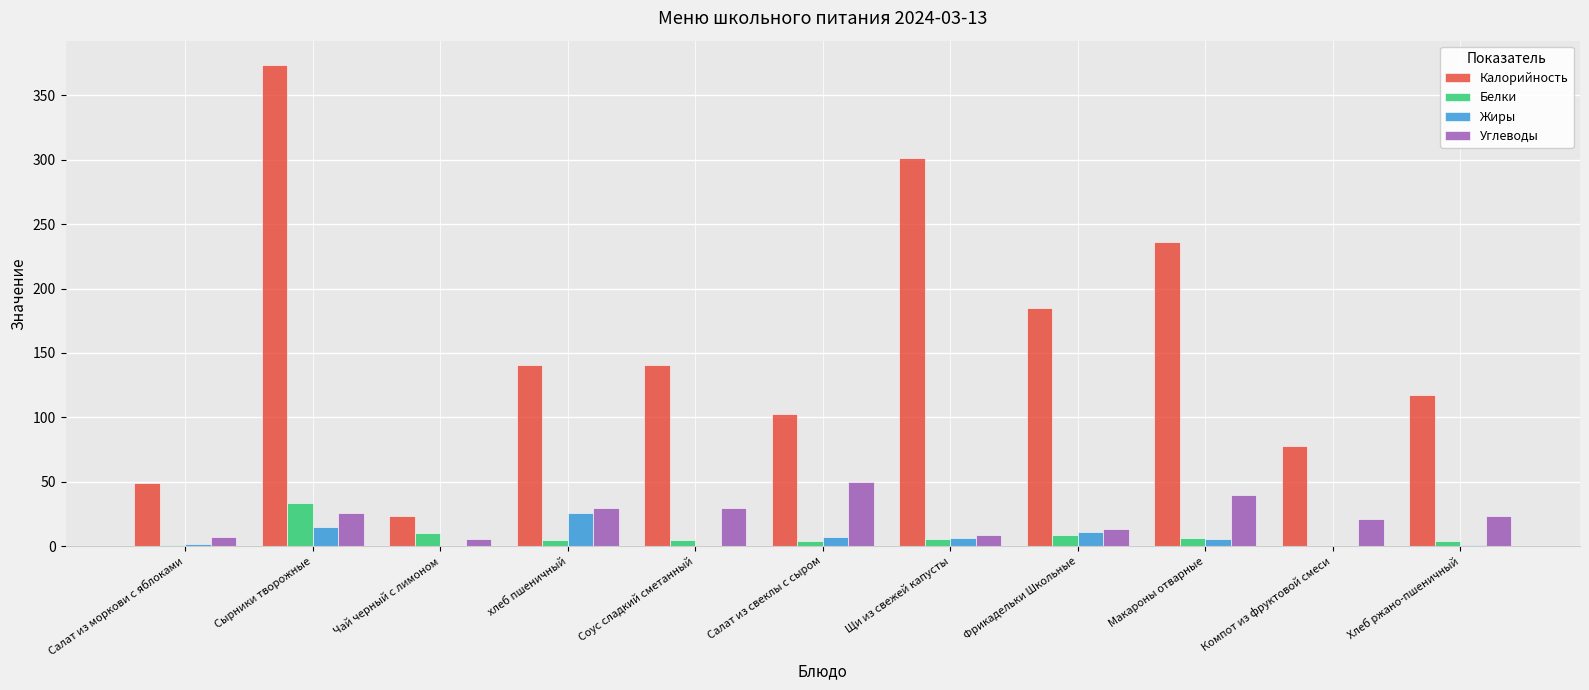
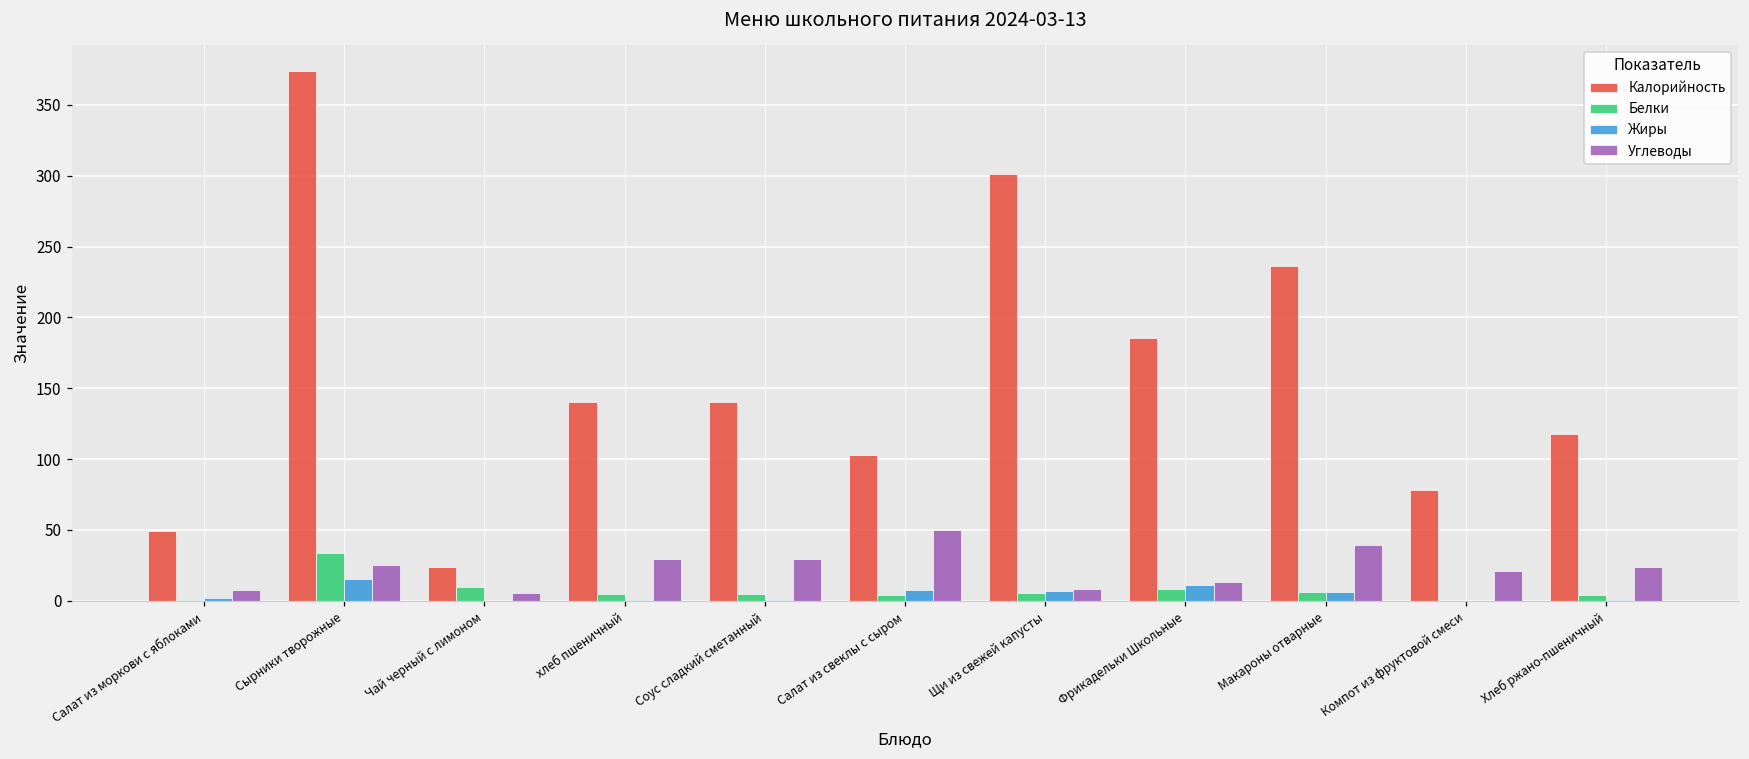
  {
    "Калорийность": {
      "Салат из моркови с яблоками": 49,
      "Сырники творожные": 374,
      "Чай черный с лимоном": 24,
      "хлеб пшеничный": 141,
      "Соус сладкий сметанный": 141,
      "Салат из свеклы с сыром": 103,
      "Щи из свежей капусты": 301,
      "Фрикадельки Школьные": 185,
      "Макароны отварные": 236,
      "Компот из фруктовой смеси": 78,
      "Хлеб ржано-пшеничный": 117
    },
    "Белки": {
      "Сырники творожные": 34,
      "Чай черный с лимоном": 10,
      "хлеб пшеничный": 5,
      "Соус сладкий сметанный": 5,
      "Салат из свеклы с сыром": 4,
      "Щи из свежей капусты": 6,
      "Фрикадельки Школьные": 9,
      "Макароны отварные": 6,
      "Компот из фруктовой смеси": 0,
      "Хлеб ржано-пшеничный": 4
    },
    "Жиры": {
      "Сырники творожные": 15,
-     "хлеб пшеничный": 26,
+     "хлеб пшеничный": 1,
      "Салат из свеклы с сыром": 8,
      "Щи из свежей капусты": 7,
      "Фрикадельки Школьные": 11,
      "Макароны отварные": 6,
      "Компот из фруктовой смеси": 0
    },
    "Углеводы": {
      "Салат из моркови с яблоками": 7,
      "Сырники творожные": 26,
      "Чай черный с лимоном": 5,
      "хлеб пшеничный": 30,
      "Соус сладкий сметанный": 30,
      "Салат из свеклы с сыром": 50,
      "Щи из свежей капусты": 9,
      "Фрикадельки Школьные": 13,
      "Макароны отварные": 39,
      "Компот из фруктовой смеси": 21,
      "Хлеб ржано-пшеничный": 24
    }
  }
